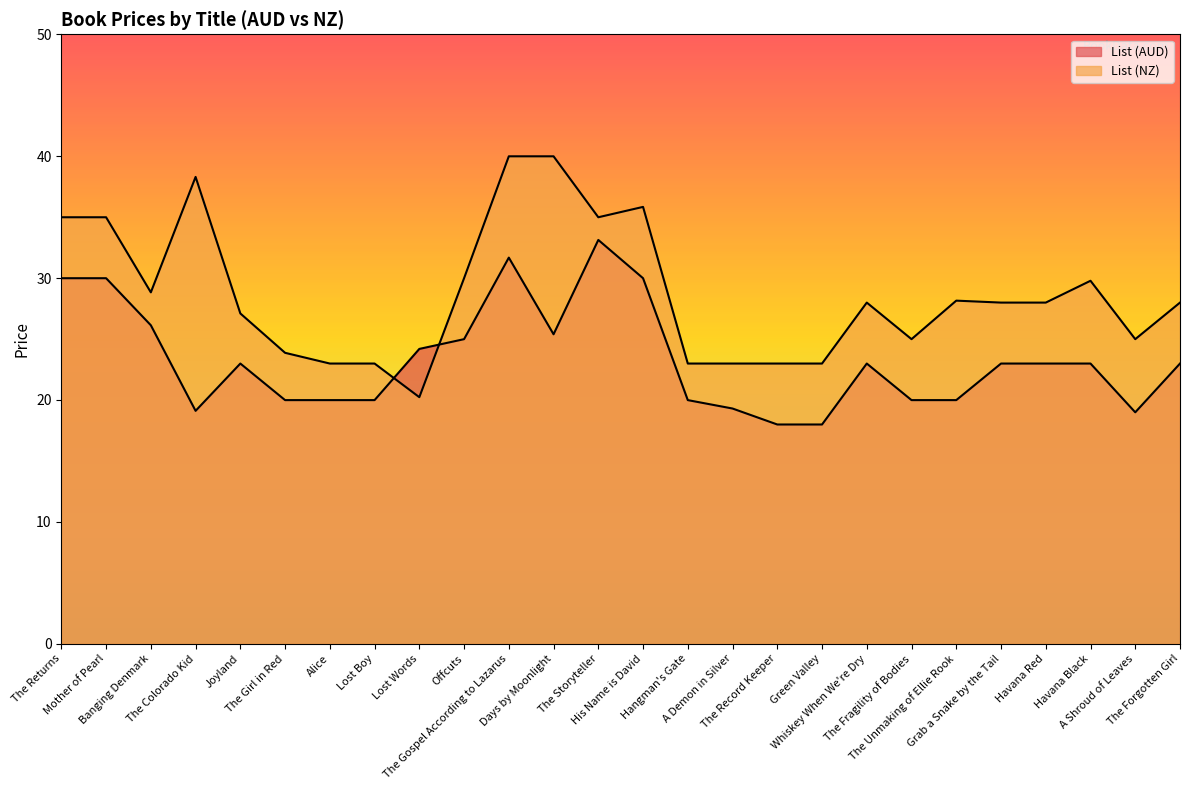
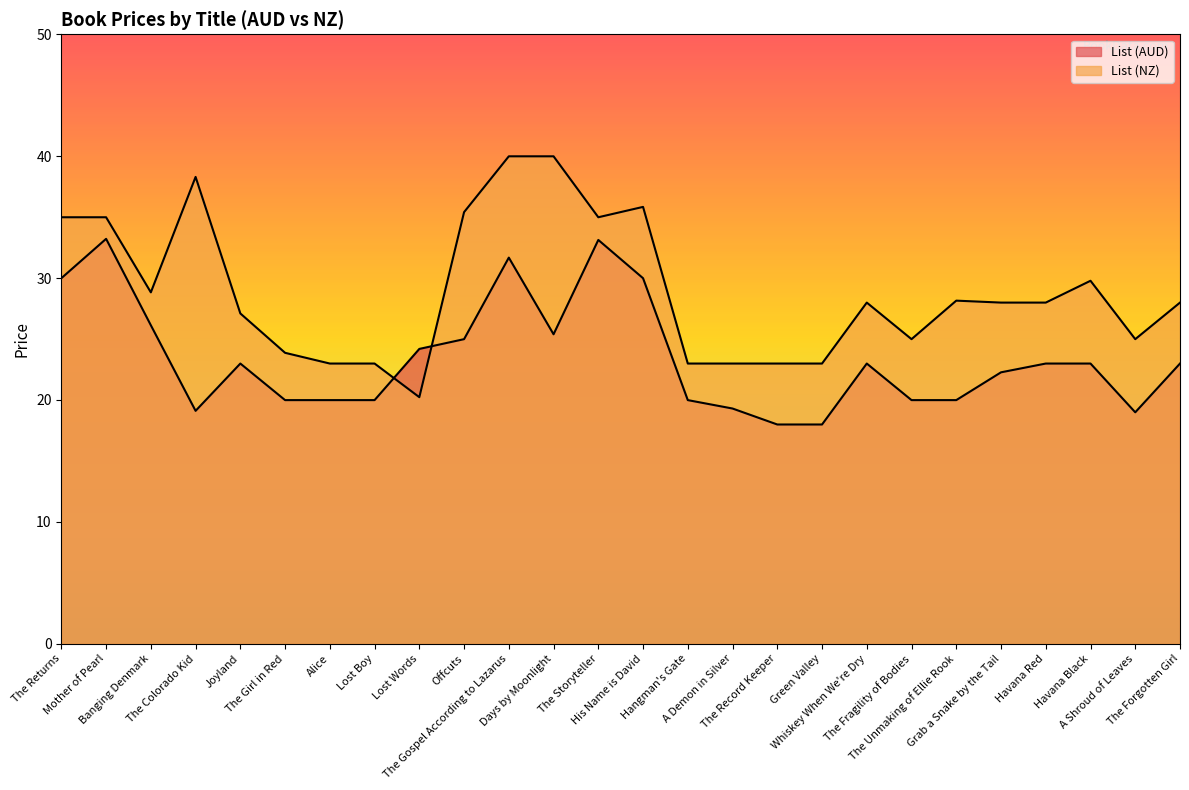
  {
    "List (AUD)": {
      "The Returns": 30.0,
-     "Mother of Pearl": 30.0,
+     "Mother of Pearl": 33.2,
      "Banging Denmark": 26.1,
      "The Colorado Kid": 19.1,
      "Joyland": 23.0,
      "The Girl in Red": 20.0,
      "Alice": 20.0,
      "Lost Boy": 20.0,
      "Lost Words": 24.2,
      "Offcuts": 25.0,
      "The Gospel According to Lazarus": 31.7,
      "Days by Moonlight": 25.4,
      "The Storyteller": 33.1,
      "His Name is David": 30.0,
      "Hangman's Gate": 20.0,
      "A Demon in Silver": 19.3,
      "The Record Keeper": 18.0,
      "Green Valley": 18.0,
      "Whiskey When We're Dry": 23.0,
      "The Fragility of Bodies": 20.0,
      "The Unmaking of Ellie Rook": 20.0,
-     "Grab a Snake by the Tail": 23.0,
+     "Grab a Snake by the Tail": 22.3,
      "Havana Red": 23.0,
      "Havana Black": 23.0,
      "A Shroud of Leaves": 19.0,
      "The Forgotten Girl": 23.0
    },
    "List (NZ)": {
      "The Returns": 35.0,
      "Mother of Pearl": 35.0,
      "Banging Denmark": 28.8,
      "The Colorado Kid": 38.3,
      "Joyland": 27.1,
      "The Girl in Red": 23.9,
      "Alice": 23.0,
      "Lost Boy": 23.0,
      "Lost Words": 20.2,
-     "Offcuts": 30.0,
+     "Offcuts": 35.4,
      "The Gospel According to Lazarus": 40.0,
      "Days by Moonlight": 40.0,
      "The Storyteller": 35.0,
      "His Name is David": 35.8,
      "Hangman's Gate": 23.0,
      "A Demon in Silver": 23.0,
      "The Record Keeper": 23.0,
      "Green Valley": 23.0,
      "Whiskey When We're Dry": 28.0,
      "The Fragility of Bodies": 25.0,
      "The Unmaking of Ellie Rook": 28.2,
      "Grab a Snake by the Tail": 28.0,
      "Havana Red": 28.0,
      "Havana Black": 29.8,
      "A Shroud of Leaves": 25.0,
      "The Forgotten Girl": 28.0
    }
  }
